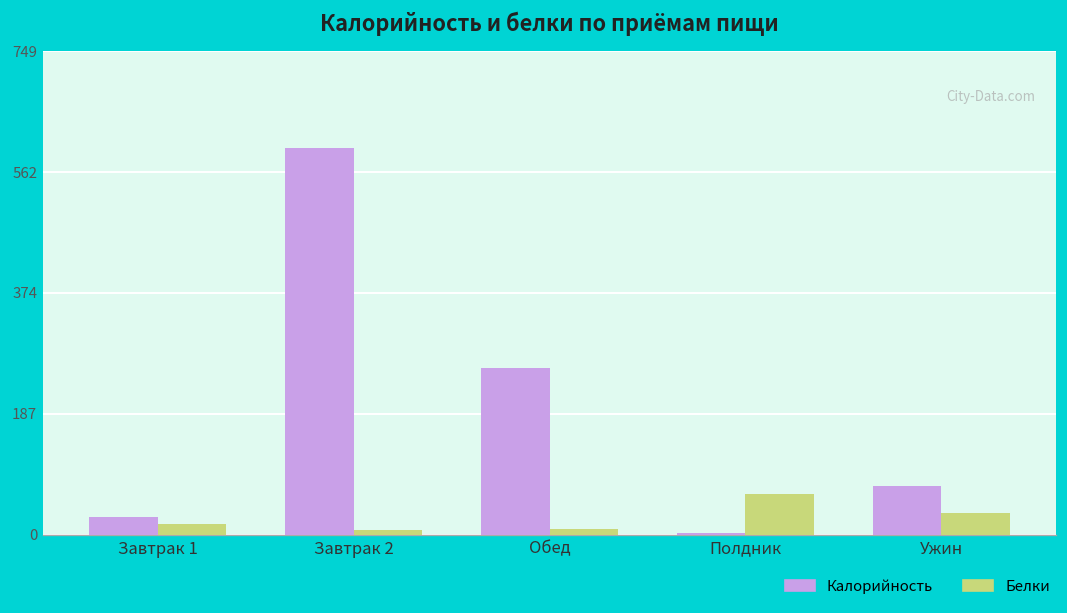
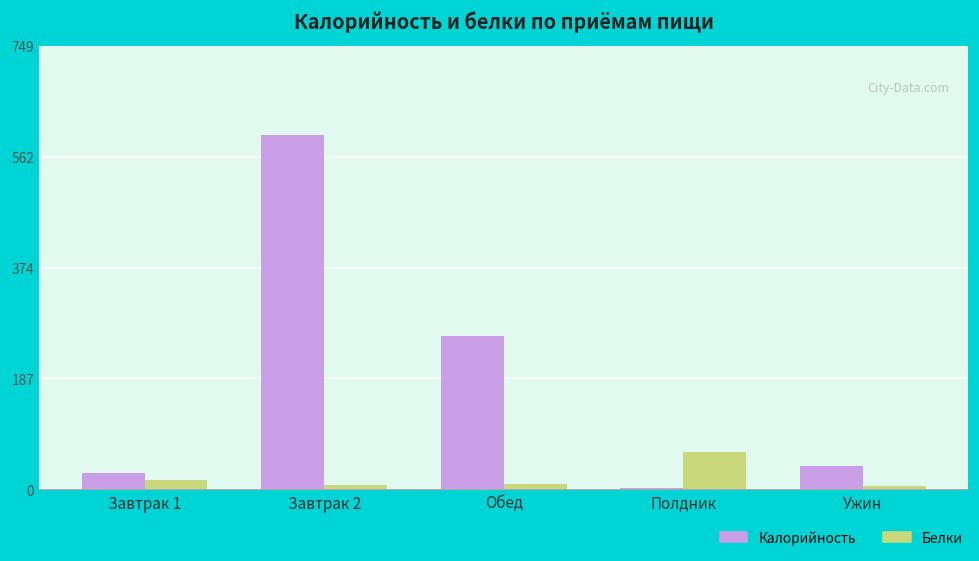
  {
    "Калорийность": {
      "Завтрак 1": 30,
      "Завтрак 2": 600,
      "Обед": 260,
-     "Ужин": 80
+     "Ужин": 40
    },
    "Белки": {
      "Завтрак 1": 20,
      "Завтрак 2": 10,
      "Обед": 10,
      "Полдник": 60,
-     "Ужин": 30
+     "Ужин": 10
    }
  }
